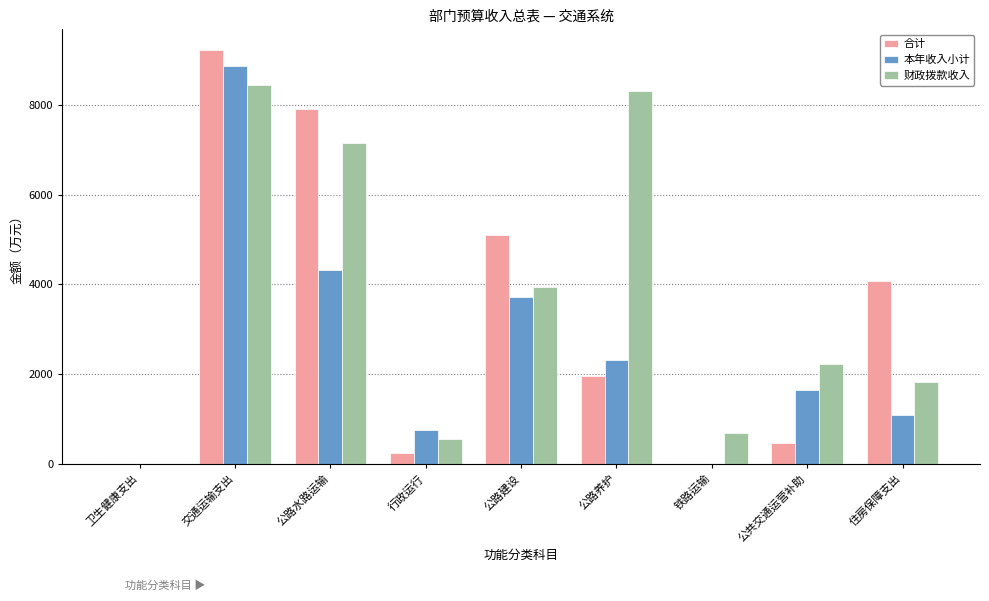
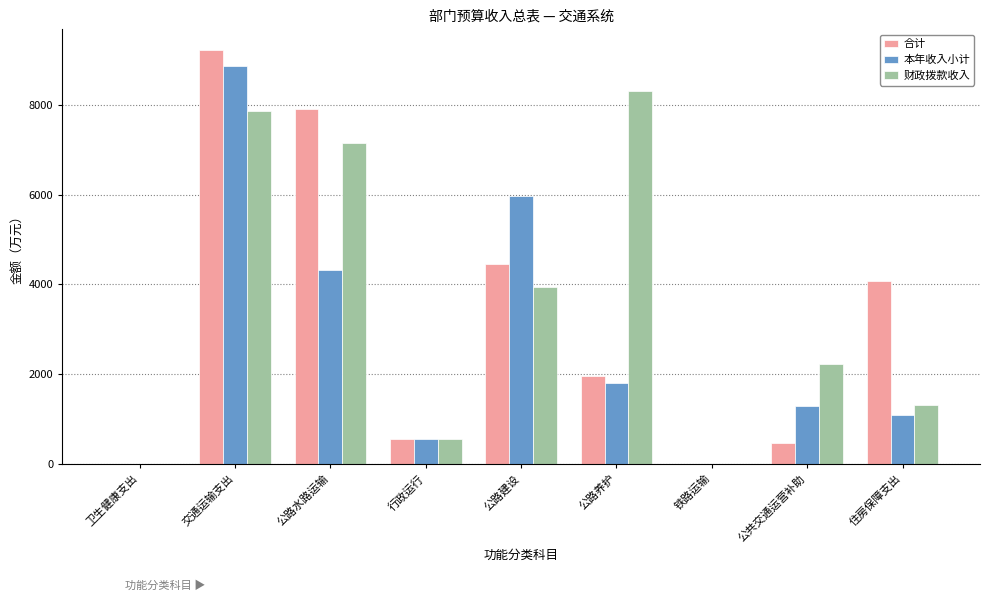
  {
    "合计": {
      "交通运输支出": 9200,
      "公路水路运输": 7900,
-     "行政运行": 200,
-     "公路建设": 5100,
+     "行政运行": 600,
+     "公路建设": 4400,
      "公路养护": 2000,
      "公共交通运营补助": 500,
      "住房保障支出": 4100
    },
    "本年收入小计": {
      "交通运输支出": 8900,
      "公路水路运输": 4300,
-     "行政运行": 800,
-     "公路建设": 3700,
-     "公路养护": 2300,
-     "公共交通运营补助": 1600,
+     "行政运行": 600,
+     "公路建设": 6000,
+     "公路养护": 1800,
+     "公共交通运营补助": 1300,
      "住房保障支出": 1100
    },
    "财政拨款收入": {
-     "交通运输支出": 8400,
+     "交通运输支出": 7900,
      "公路水路运输": 7100,
      "行政运行": 600,
      "公路建设": 3900,
      "公路养护": 8300,
-     "铁路运输": 700,
+     "铁路运输": 0,
      "公共交通运营补助": 2200,
-     "住房保障支出": 1800
+     "住房保障支出": 1300
    }
  }
